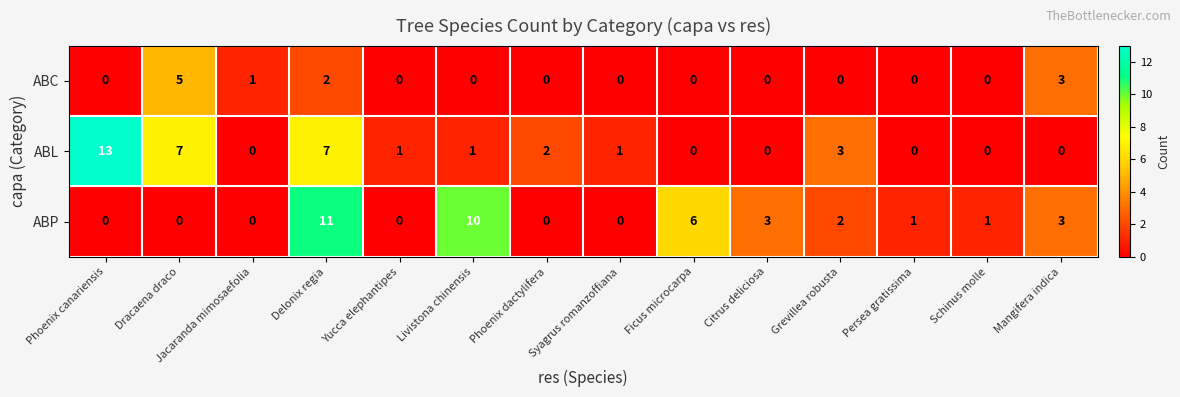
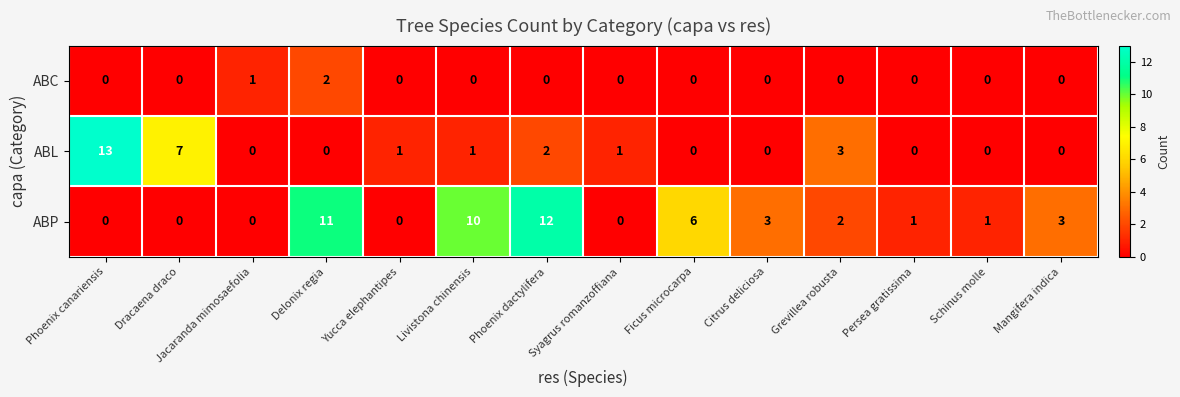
  {
    "ABC": {
      "Phoenix canariensis": 0,
-     "Dracaena draco": 5,
+     "Dracaena draco": 0,
      "Jacaranda mimosaefolia": 1,
      "Delonix regia": 2,
      "Yucca elephantipes": 0,
      "Livistona chinensis": 0,
      "Phoenix dactylifera": 0,
      "Syagrus romanzoffiana": 0,
      "Ficus microcarpa": 0,
      "Citrus deliciosa": 0,
      "Grevillea robusta": 0,
      "Persea gratissima": 0,
      "Schinus molle": 0,
-     "Mangifera indica": 3
+     "Mangifera indica": 0
    },
    "ABL": {
      "Phoenix canariensis": 13,
      "Dracaena draco": 7,
      "Jacaranda mimosaefolia": 0,
-     "Delonix regia": 7,
+     "Delonix regia": 0,
      "Yucca elephantipes": 1,
      "Livistona chinensis": 1,
      "Phoenix dactylifera": 2,
      "Syagrus romanzoffiana": 1,
      "Ficus microcarpa": 0,
      "Citrus deliciosa": 0,
      "Grevillea robusta": 3,
      "Persea gratissima": 0,
      "Schinus molle": 0,
      "Mangifera indica": 0
    },
    "ABP": {
      "Phoenix canariensis": 0,
      "Dracaena draco": 0,
      "Jacaranda mimosaefolia": 0,
      "Delonix regia": 11,
      "Yucca elephantipes": 0,
      "Livistona chinensis": 10,
-     "Phoenix dactylifera": 0,
+     "Phoenix dactylifera": 12,
      "Syagrus romanzoffiana": 0,
      "Ficus microcarpa": 6,
      "Citrus deliciosa": 3,
      "Grevillea robusta": 2,
      "Persea gratissima": 1,
      "Schinus molle": 1,
      "Mangifera indica": 3
    }
  }
